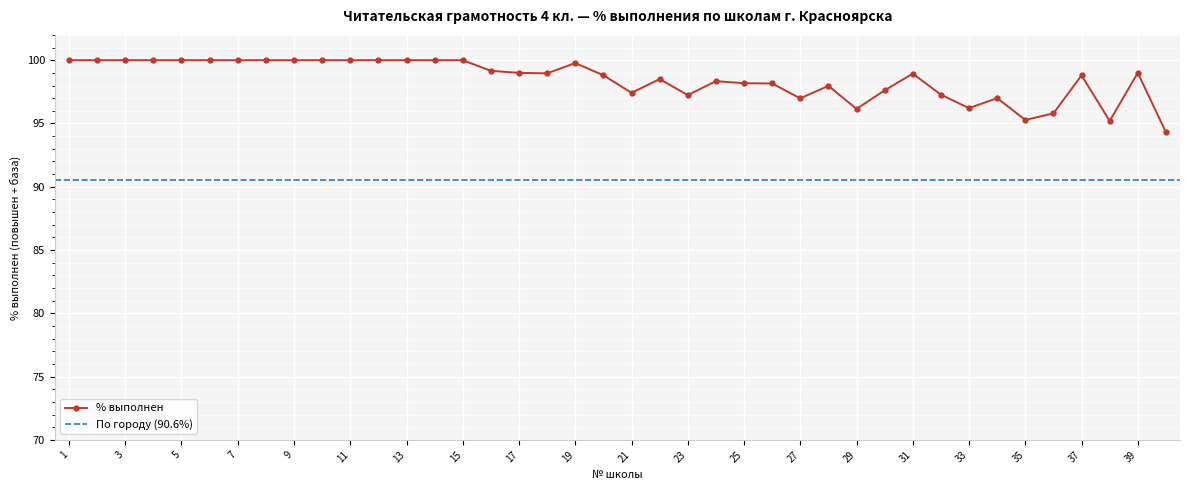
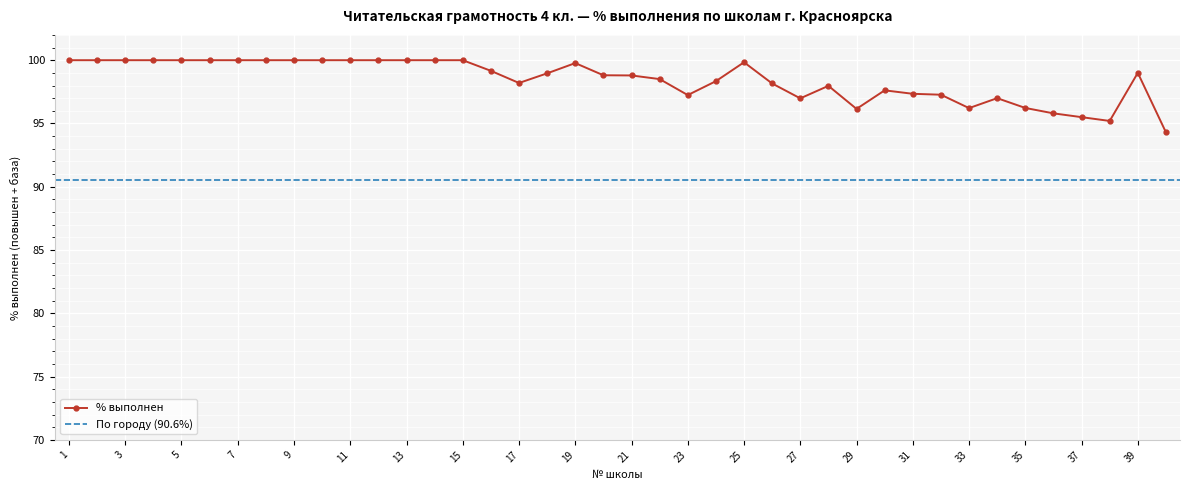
  {
    "1": 100.0,
    "3": 100.0,
    "5": 100.0,
    "7": 100.0,
    "9": 100.0,
    "11": 100.0,
    "13": 100.0,
    "15": 100.0,
-   "17": 99.0,
+   "17": 98.2,
    "19": 99.8,
-   "21": 97.4,
+   "21": 98.8,
    "23": 97.2,
-   "25": 98.2,
+   "25": 99.8,
    "27": 97.0,
    "29": 96.2,
-   "31": 98.9,
+   "31": 97.3,
    "33": 96.2,
-   "35": 95.3,
-   "37": 98.8,
+   "35": 96.2,
+   "37": 95.5,
    "39": 99.0
  }
